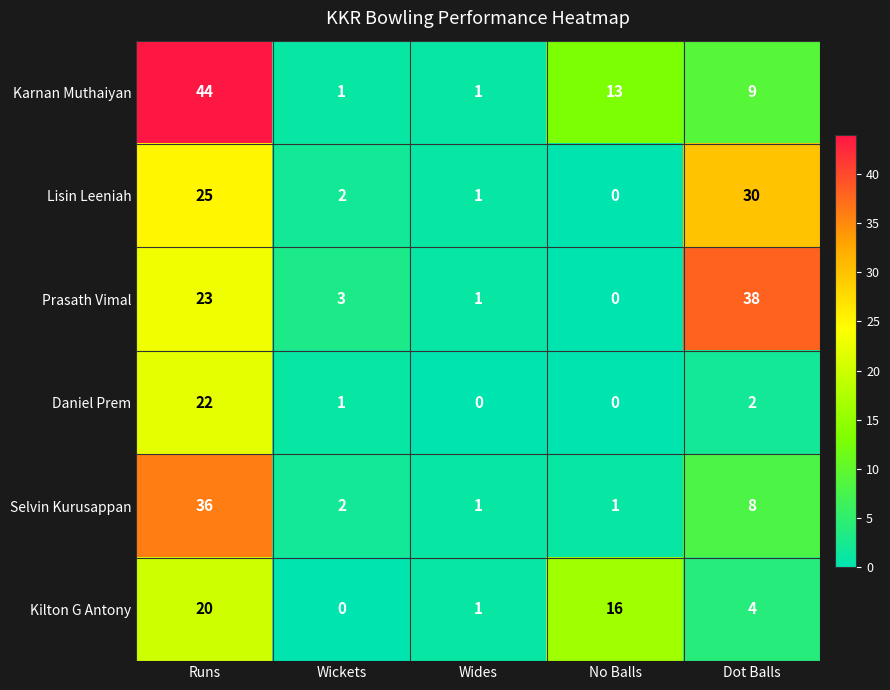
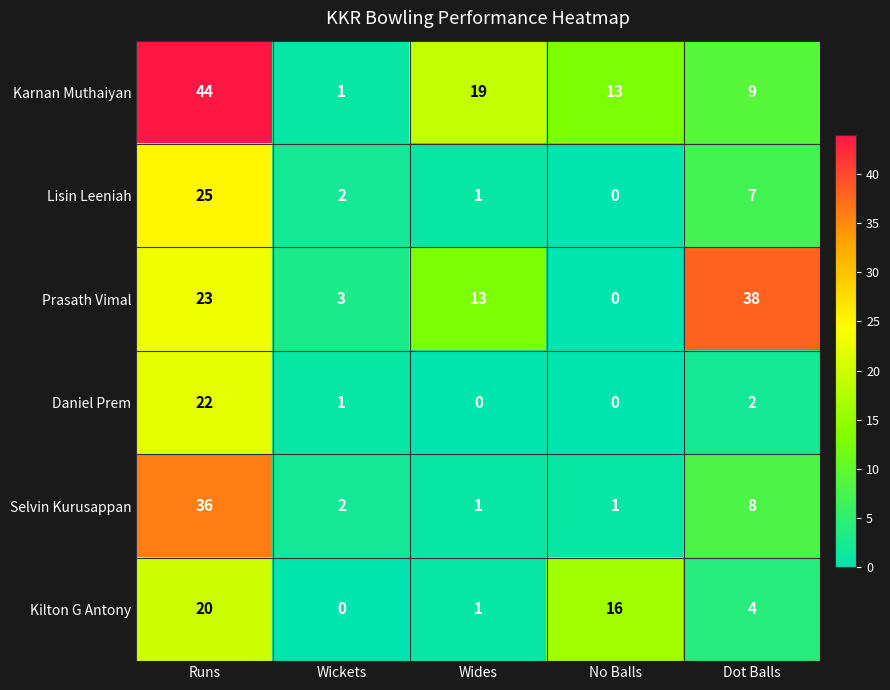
  {
    "Karnan Muthaiyan": {
      "Runs": 44,
      "Wickets": 1,
-     "Wides": 1,
+     "Wides": 19,
      "No Balls": 13,
      "Dot Balls": 9
    },
    "Lisin Leeniah": {
      "Runs": 25,
      "Wickets": 2,
      "Wides": 1,
      "No Balls": 0,
-     "Dot Balls": 30
+     "Dot Balls": 7
    },
    "Prasath Vimal": {
      "Runs": 23,
      "Wickets": 3,
-     "Wides": 1,
+     "Wides": 13,
      "No Balls": 0,
      "Dot Balls": 38
    },
    "Daniel Prem": {
      "Runs": 22,
      "Wickets": 1,
      "Wides": 0,
      "No Balls": 0,
      "Dot Balls": 2
    },
    "Selvin Kurusappan": {
      "Runs": 36,
      "Wickets": 2,
      "Wides": 1,
      "No Balls": 1,
      "Dot Balls": 8
    },
    "Kilton G Antony": {
      "Runs": 20,
      "Wickets": 0,
      "Wides": 1,
      "No Balls": 16,
      "Dot Balls": 4
    }
  }
